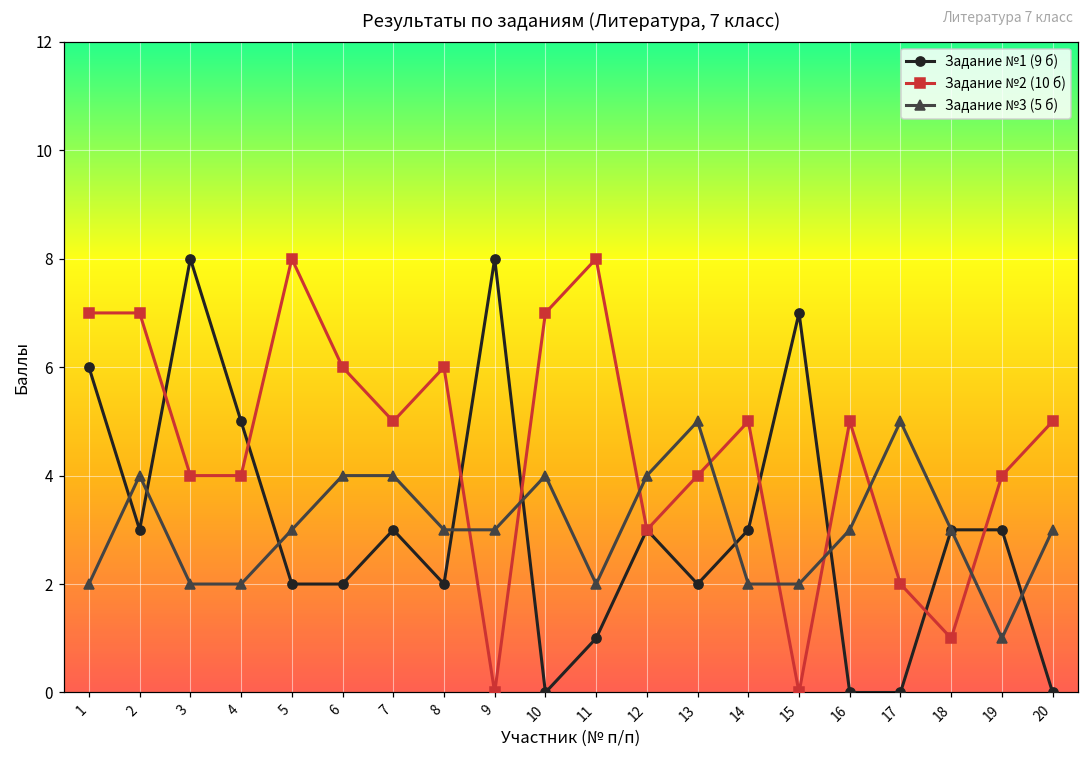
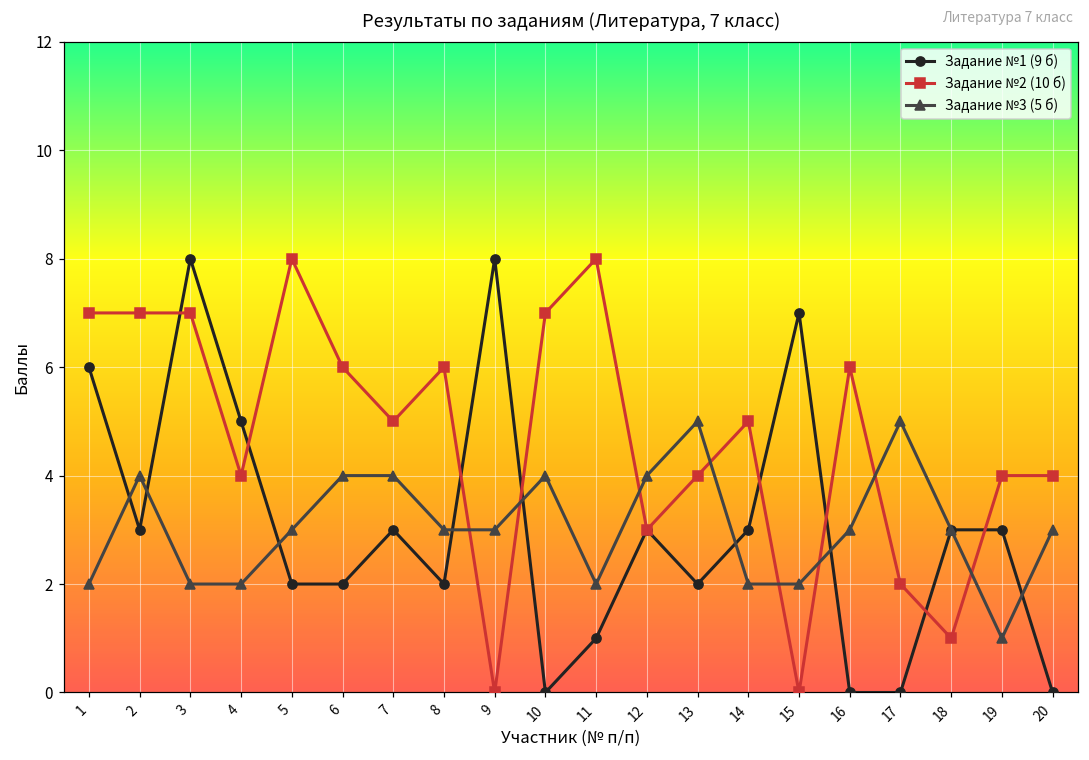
  {
    "Задание №2 (10 б)": {
      "1": 7,
      "2": 7,
-     "3": 4,
+     "3": 7,
      "4": 4,
      "5": 8,
      "6": 6,
      "7": 5,
      "8": 6,
      "9": 0,
      "10": 7,
      "11": 8,
      "13": 4,
      "14": 5,
      "15": 0,
-     "16": 5,
+     "16": 6,
      "17": 2,
      "18": 1,
      "19": 4,
-     "20": 5
+     "20": 4
    }
  }
